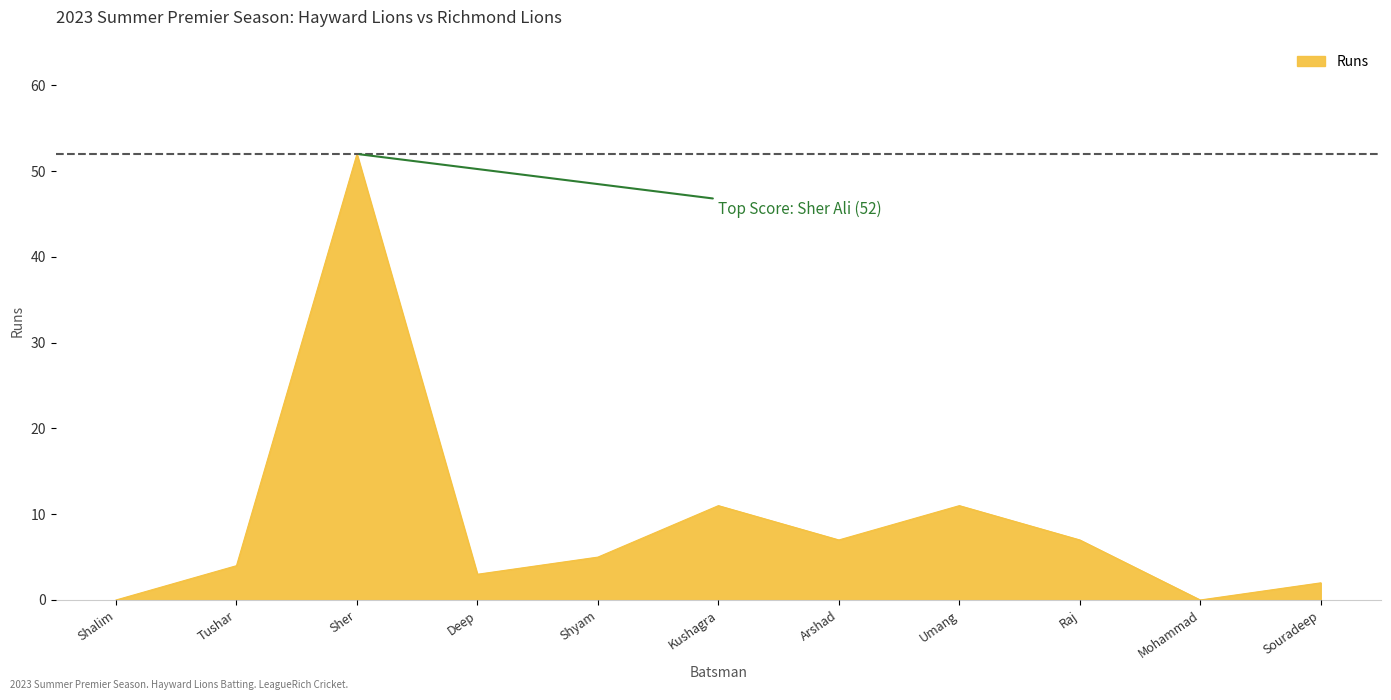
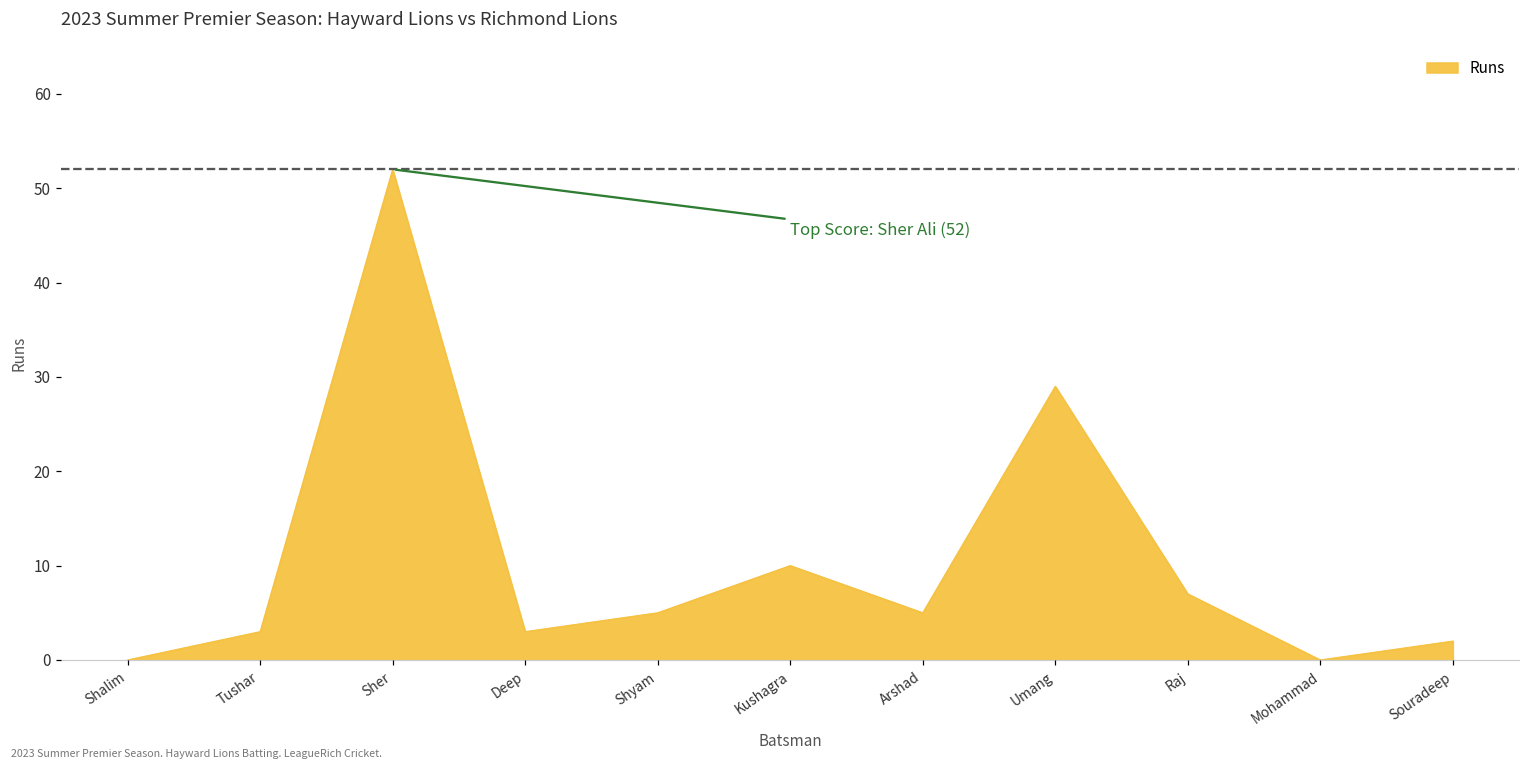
  {
    "Shalim": 0,
-   "Tushar": 4,
+   "Tushar": 3,
    "Deep": 3,
    "Shyam": 5,
-   "Kushagra": 11,
-   "Arshad": 7,
-   "Umang": 11,
+   "Kushagra": 10,
+   "Arshad": 5,
+   "Umang": 29,
    "Raj": 7,
    "Mohammad": 0,
    "Souradeep": 2
  }
